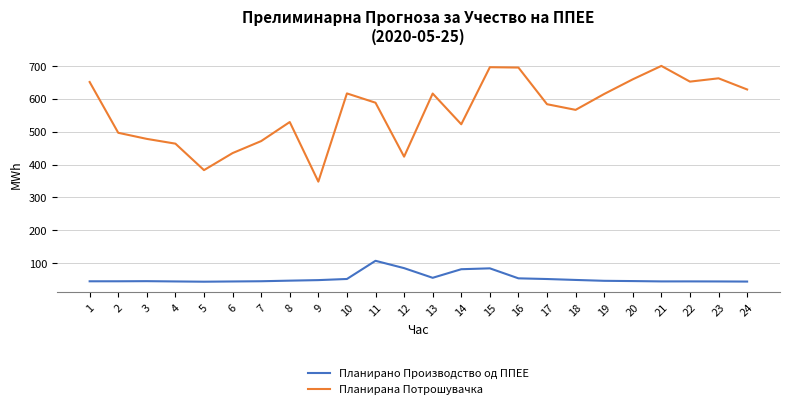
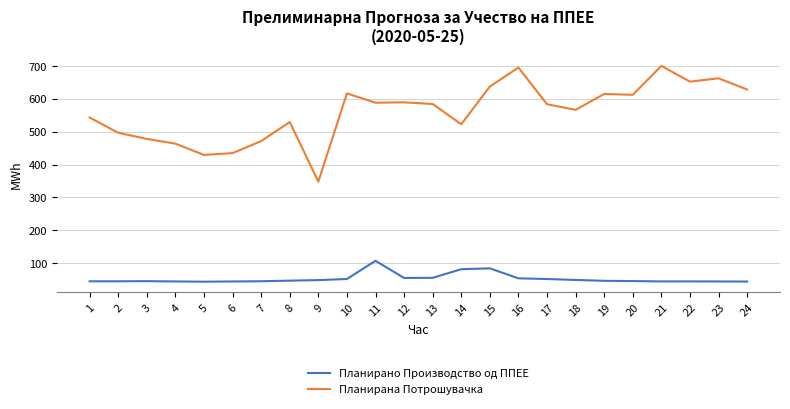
  {
    "Планирано Производство од ППЕЕ": {
      "1": 40,
      "2": 40,
      "3": 50,
      "4": 40,
      "5": 40,
      "6": 40,
      "7": 50,
      "8": 50,
      "9": 50,
      "10": 50,
      "11": 110,
-     "12": 80,
+     "12": 60,
      "13": 60,
      "14": 80,
      "15": 80,
      "16": 50,
      "17": 50,
      "18": 50,
      "19": 50,
      "20": 50,
      "21": 40,
      "22": 40,
      "23": 40,
      "24": 40
    },
    "Планирана Потрошувачка": {
-     "1": 650,
+     "1": 540,
      "2": 500,
      "3": 480,
      "4": 460,
-     "5": 380,
+     "5": 430,
      "6": 440,
      "7": 470,
      "8": 530,
      "9": 350,
      "10": 620,
      "11": 590,
-     "12": 420,
-     "13": 620,
+     "12": 590,
+     "13": 580,
      "14": 520,
-     "15": 700,
+     "15": 640,
      "16": 700,
      "17": 580,
      "18": 570,
      "19": 620,
-     "20": 660,
+     "20": 610,
      "21": 700,
      "22": 650,
      "23": 660,
      "24": 630
    }
  }
